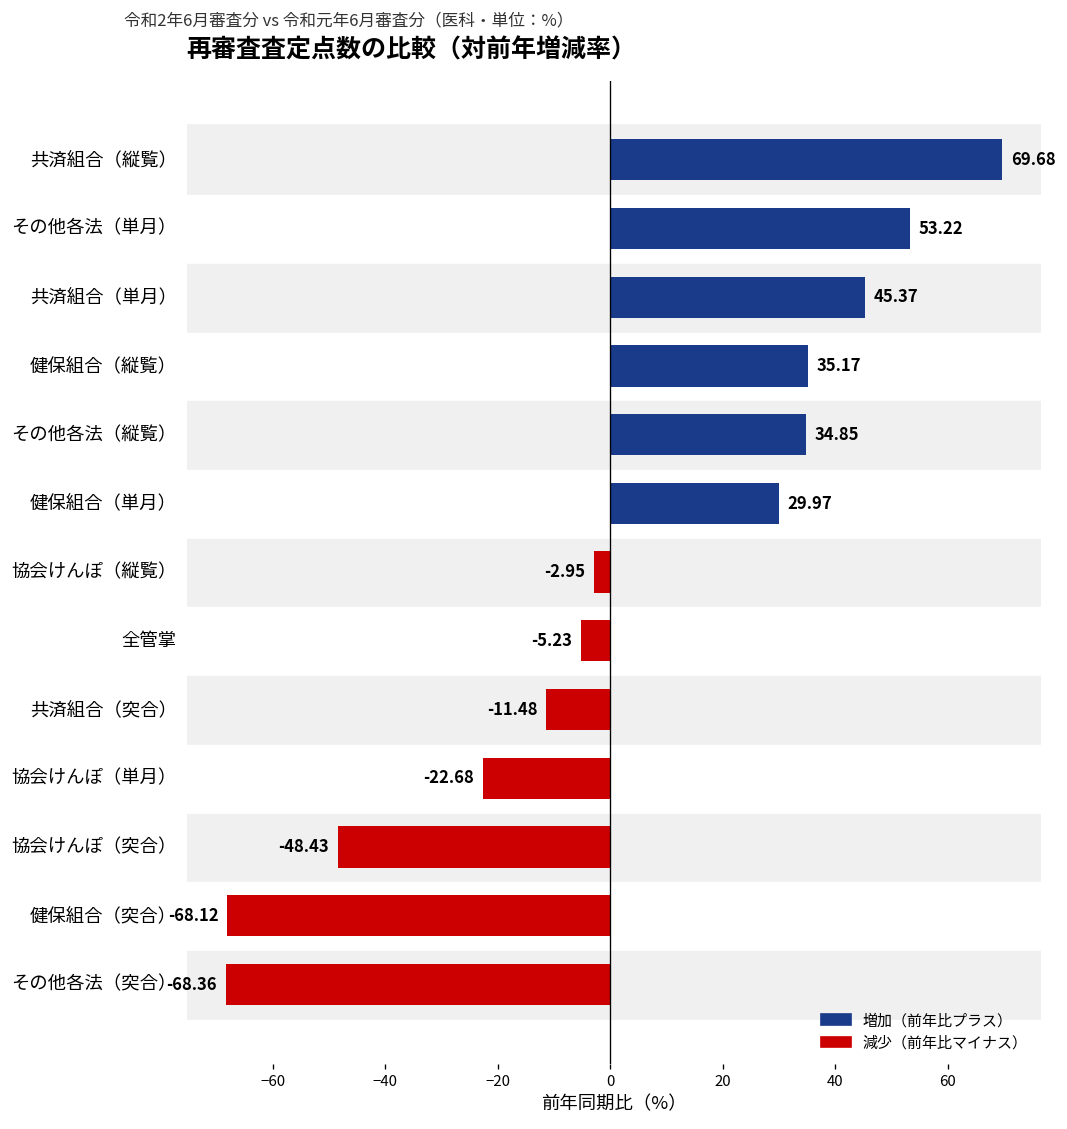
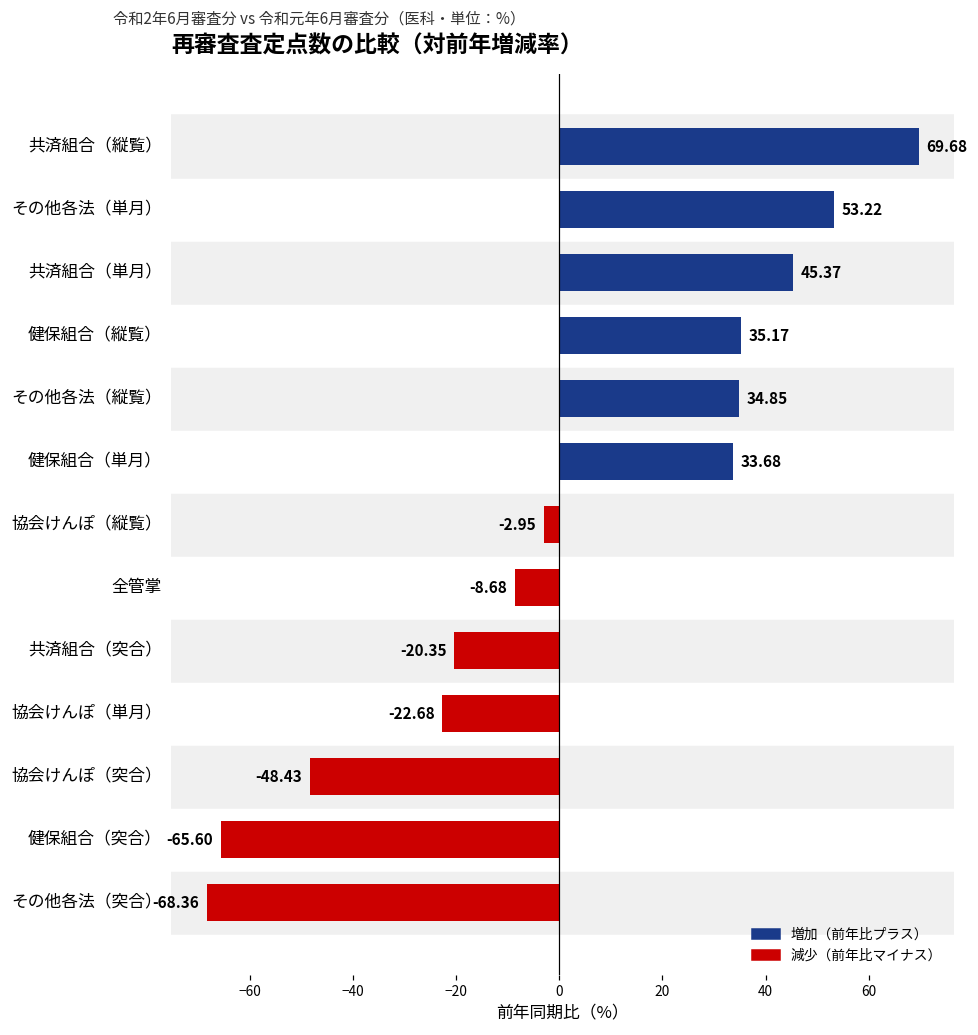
  {
    "共済組合（縦覧）": 69.68,
    "その他各法（単月）": 53.22,
    "共済組合（単月）": 45.37,
    "健保組合（縦覧）": 35.17,
    "その他各法（縦覧）": 34.85,
-   "健保組合（単月）": 29.97,
+   "健保組合（単月）": 33.68,
    "協会けんぽ（縦覧）": -2.95,
-   "全管掌": -5.23,
-   "共済組合（突合）": -11.48,
+   "全管掌": -8.68,
+   "共済組合（突合）": -20.35,
    "協会けんぽ（単月）": -22.68,
    "協会けんぽ（突合）": -48.43,
-   "健保組合（突合）": -68.12,
+   "健保組合（突合）": -65.60,
    "その他各法（突合）": -68.36
  }
